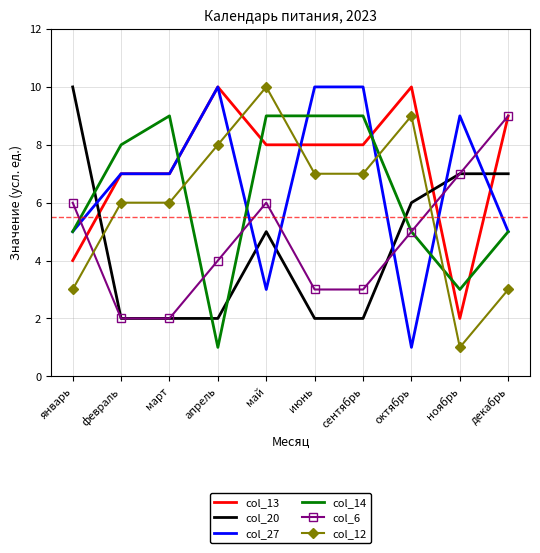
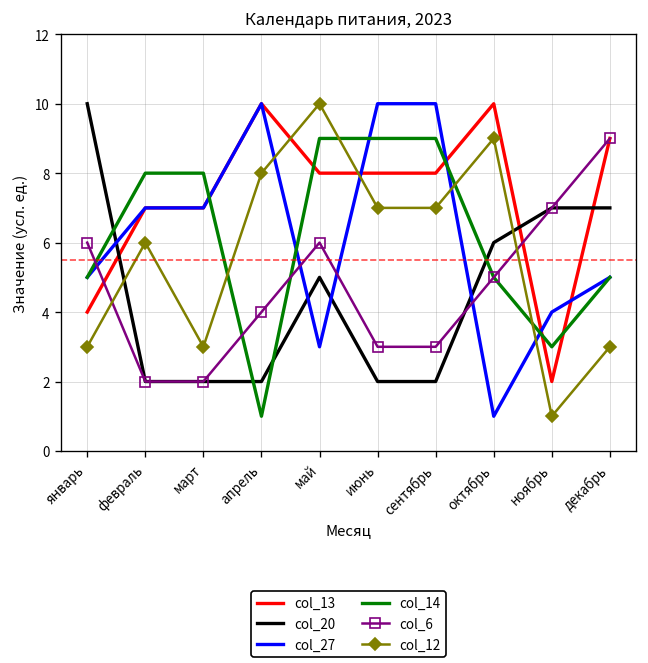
  {
    "col_13": {
      "январь": 4,
      "май": 8,
      "июнь": 8,
      "сентябрь": 8,
      "октябрь": 10,
      "ноябрь": 2
    },
    "col_20": {
      "январь": 10,
      "апрель": 2,
      "май": 5,
      "июнь": 2,
      "сентябрь": 2,
      "октябрь": 6,
      "декабрь": 7
    },
    "col_27": {
      "май": 3,
      "июнь": 10,
      "сентябрь": 10,
      "октябрь": 1,
-     "ноябрь": 9
+     "ноябрь": 4
    },
    "col_14": {
      "февраль": 8,
-     "март": 9,
+     "март": 8,
      "апрель": 1,
      "май": 9,
      "июнь": 9,
      "сентябрь": 9,
      "ноябрь": 3
    },
    "col_6": {
      "январь": 6,
      "апрель": 4,
      "май": 6,
      "июнь": 3,
      "сентябрь": 3
    },
    "col_12": {
      "январь": 3,
      "февраль": 6,
-     "март": 6,
+     "март": 3,
      "апрель": 8,
      "май": 10,
      "июнь": 7,
      "сентябрь": 7,
      "октябрь": 9,
      "ноябрь": 1,
      "декабрь": 3
    }
  }
